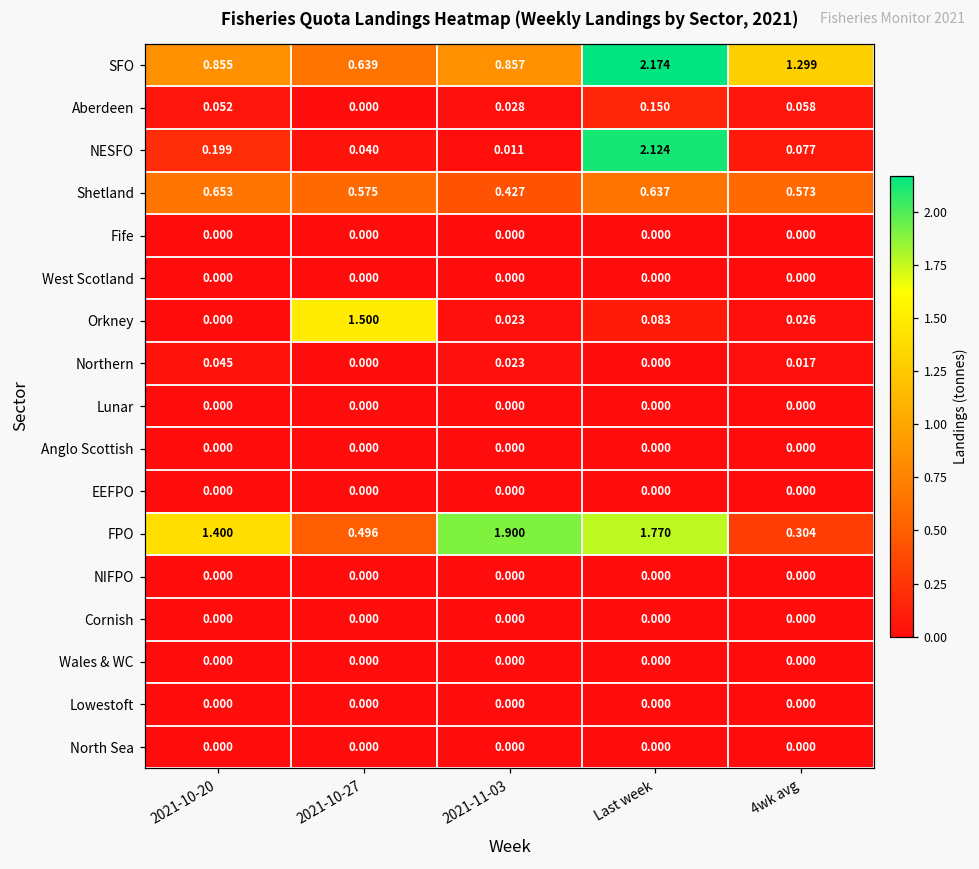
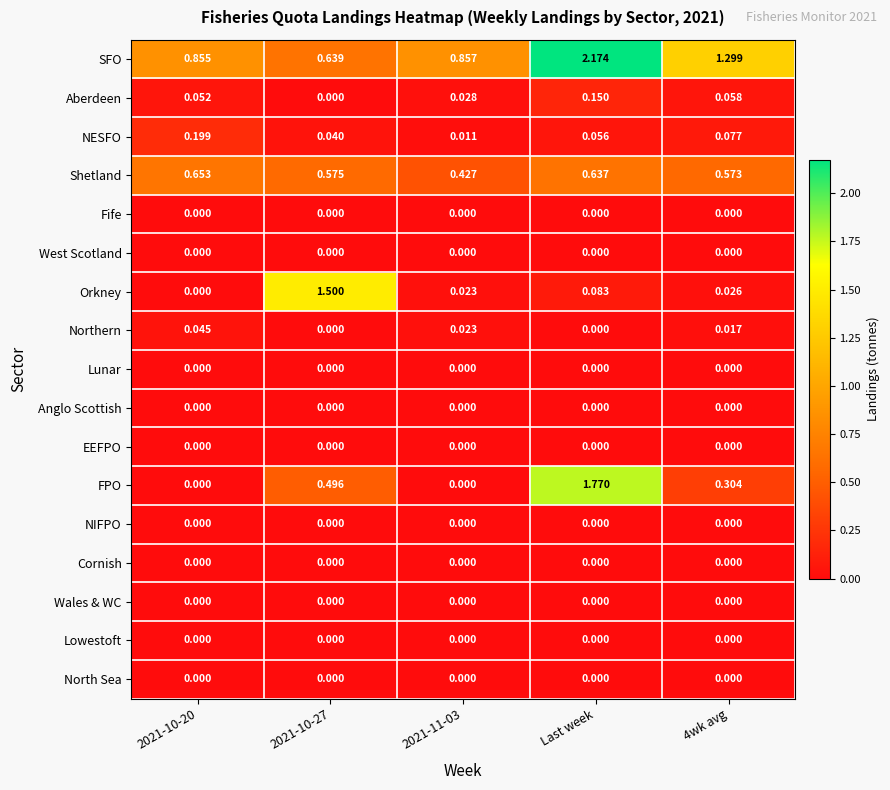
  {
    "SFO": {
      "2021-10-20": 0.855,
      "2021-10-27": 0.639,
      "2021-11-03": 0.857,
      "Last week": 2.174,
      "4wk avg": 1.299
    },
    "Aberdeen": {
      "2021-10-20": 0.052,
      "2021-10-27": 0.000,
      "2021-11-03": 0.028,
      "Last week": 0.150,
      "4wk avg": 0.058
    },
    "NESFO": {
      "2021-10-20": 0.199,
      "2021-10-27": 0.040,
      "2021-11-03": 0.011,
-     "Last week": 2.124,
+     "Last week": 0.056,
      "4wk avg": 0.077
    },
    "Shetland": {
      "2021-10-20": 0.653,
      "2021-10-27": 0.575,
      "2021-11-03": 0.427,
      "Last week": 0.637,
      "4wk avg": 0.573
    },
    "Fife": {
      "2021-10-20": 0.000,
      "2021-10-27": 0.000,
      "2021-11-03": 0.000,
      "Last week": 0.000,
      "4wk avg": 0.000
    },
    "West Scotland": {
      "2021-10-20": 0.000,
      "2021-10-27": 0.000,
      "2021-11-03": 0.000,
      "Last week": 0.000,
      "4wk avg": 0.000
    },
    "Orkney": {
      "2021-10-20": 0.000,
      "2021-10-27": 1.500,
      "2021-11-03": 0.023,
      "Last week": 0.083,
      "4wk avg": 0.026
    },
    "Northern": {
      "2021-10-20": 0.045,
      "2021-10-27": 0.000,
      "2021-11-03": 0.023,
      "Last week": 0.000,
      "4wk avg": 0.017
    },
    "Lunar": {
      "2021-10-20": 0.000,
      "2021-10-27": 0.000,
      "2021-11-03": 0.000,
      "Last week": 0.000,
      "4wk avg": 0.000
    },
    "Anglo Scottish": {
      "2021-10-20": 0.000,
      "2021-10-27": 0.000,
      "2021-11-03": 0.000,
      "Last week": 0.000,
      "4wk avg": 0.000
    },
    "EEFPO": {
      "2021-10-20": 0.000,
      "2021-10-27": 0.000,
      "2021-11-03": 0.000,
      "Last week": 0.000,
      "4wk avg": 0.000
    },
    "FPO": {
-     "2021-10-20": 1.400,
+     "2021-10-20": 0.000,
      "2021-10-27": 0.496,
-     "2021-11-03": 1.900,
+     "2021-11-03": 0.000,
      "Last week": 1.770,
      "4wk avg": 0.304
    },
    "NIFPO": {
      "2021-10-20": 0.000,
      "2021-10-27": 0.000,
      "2021-11-03": 0.000,
      "Last week": 0.000,
      "4wk avg": 0.000
    },
    "Cornish": {
      "2021-10-20": 0.000,
      "2021-10-27": 0.000,
      "2021-11-03": 0.000,
      "Last week": 0.000,
      "4wk avg": 0.000
    },
    "Wales & WC": {
      "2021-10-20": 0.000,
      "2021-10-27": 0.000,
      "2021-11-03": 0.000,
      "Last week": 0.000,
      "4wk avg": 0.000
    },
    "Lowestoft": {
      "2021-10-20": 0.000,
      "2021-10-27": 0.000,
      "2021-11-03": 0.000,
      "Last week": 0.000,
      "4wk avg": 0.000
    },
    "North Sea": {
      "2021-10-20": 0.000,
      "2021-10-27": 0.000,
      "2021-11-03": 0.000,
      "Last week": 0.000,
      "4wk avg": 0.000
    }
  }
